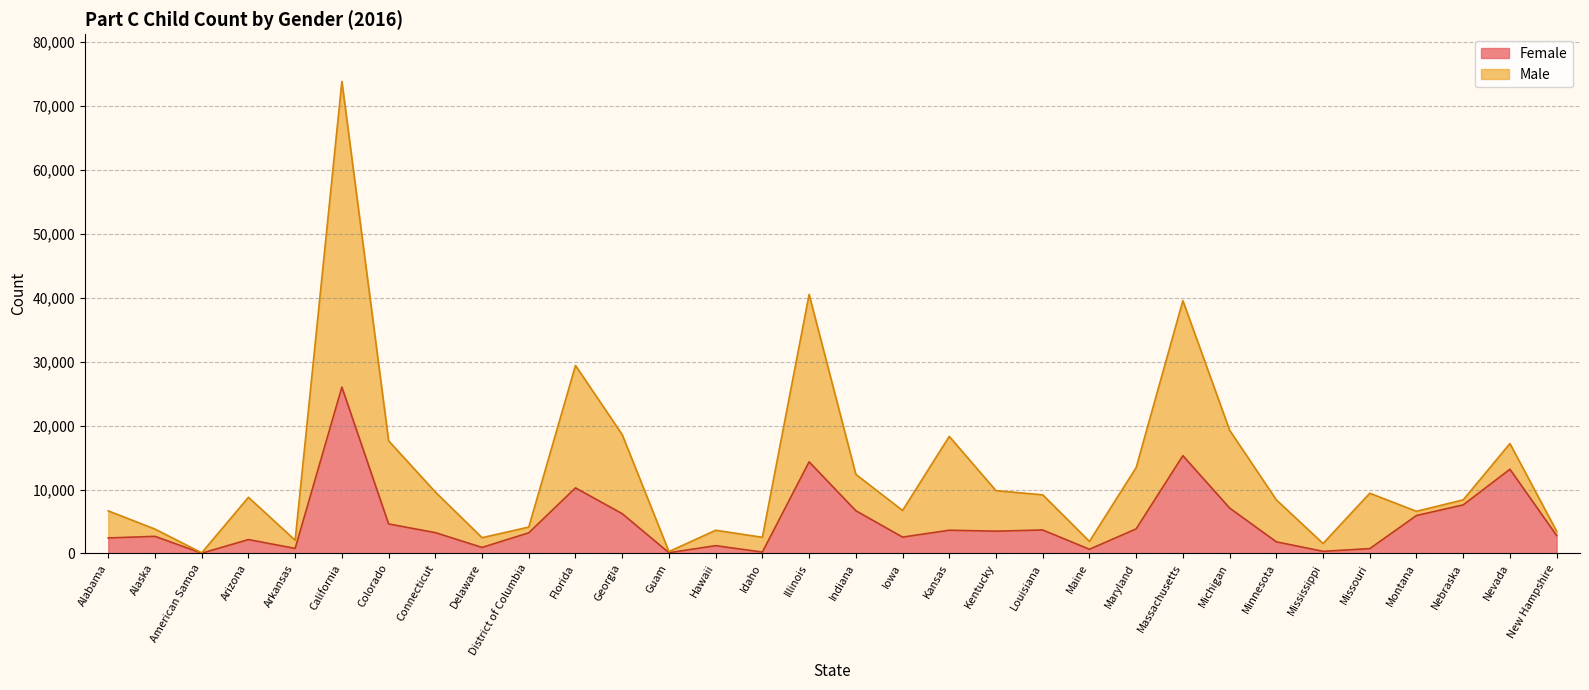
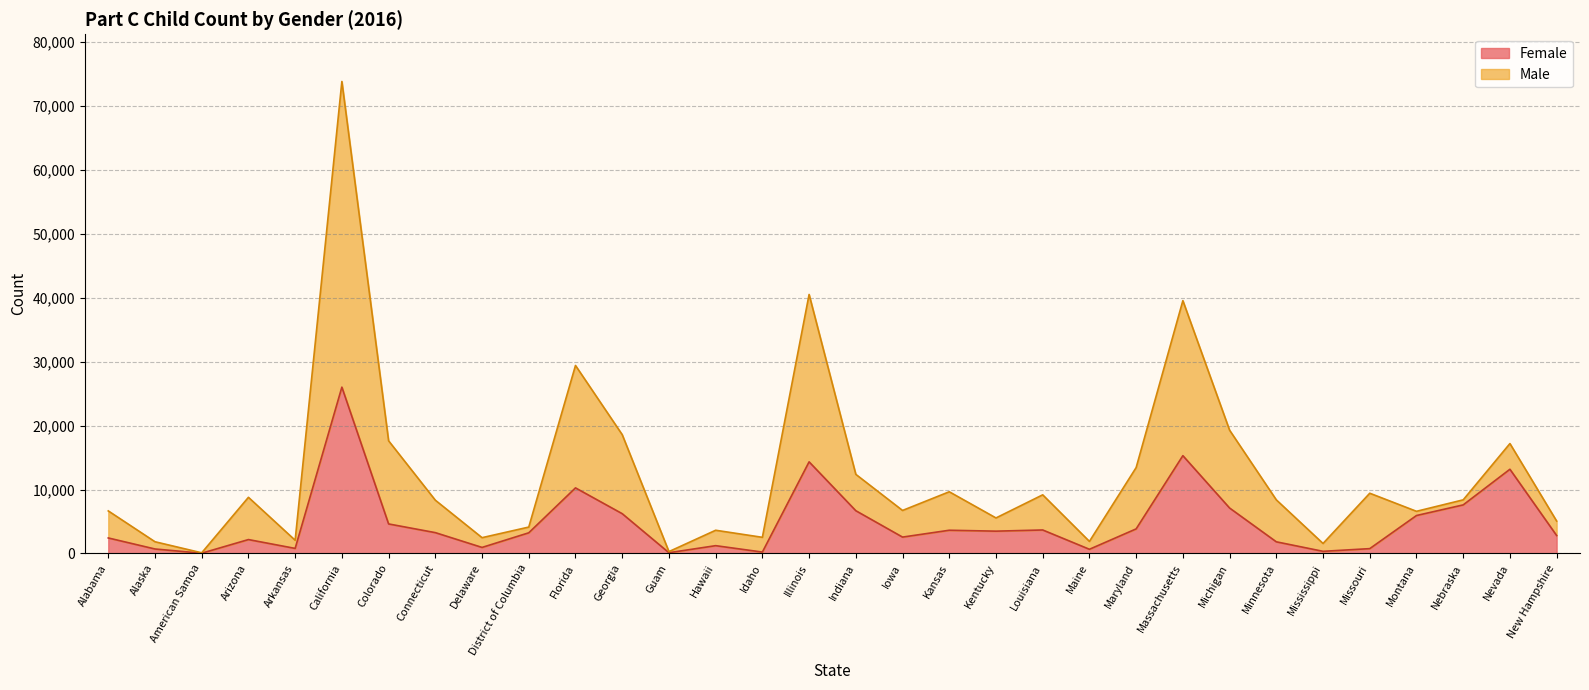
  {
    "Female": {
      "Alabama": "2,000",
-     "Alaska": "3,000",
+     "Alaska": "1,000",
      "Arizona": "2,000",
      "Arkansas": "1,000",
      "California": "26,000",
      "Colorado": "5,000",
      "Connecticut": "3,000",
      "Delaware": "1,000",
      "District of Columbia": "3,000",
      "Florida": "10,000",
      "Georgia": "6,000",
      "Hawaii": "1,000",
      "Idaho": "0",
      "Illinois": "14,000",
      "Indiana": "7,000",
      "Iowa": "3,000",
      "Kansas": "4,000",
      "Kentucky": "3,000",
      "Louisiana": "4,000",
      "Maine": "1,000",
      "Maryland": "4,000",
      "Massachusetts": "15,000",
      "Michigan": "7,000",
      "Minnesota": "2,000",
      "Mississippi": "0",
      "Missouri": "1,000",
      "Montana": "6,000",
      "Nebraska": "8,000",
      "Nevada": "13,000",
      "New Hampshire": "3,000"
    },
    "Male": {
      "Alabama": "4,000",
      "Alaska": "1,000",
      "Arizona": "7,000",
      "Arkansas": "1,000",
      "California": "48,000",
      "Colorado": "13,000",
-     "Connecticut": "6,000",
+     "Connecticut": "5,000",
      "Delaware": "2,000",
      "District of Columbia": "1,000",
      "Florida": "19,000",
      "Georgia": "12,000",
      "Hawaii": "2,000",
      "Idaho": "2,000",
      "Illinois": "26,000",
      "Indiana": "6,000",
      "Iowa": "4,000",
-     "Kansas": "15,000",
-     "Kentucky": "6,000",
+     "Kansas": "6,000",
+     "Kentucky": "2,000",
      "Louisiana": "5,000",
      "Maine": "1,000",
      "Maryland": "10,000",
      "Massachusetts": "24,000",
      "Michigan": "12,000",
      "Minnesota": "7,000",
      "Mississippi": "1,000",
      "Missouri": "9,000",
      "Montana": "1,000",
      "Nebraska": "1,000",
      "Nevada": "4,000",
-     "New Hampshire": "1,000"
+     "New Hampshire": "2,000"
    }
  }
